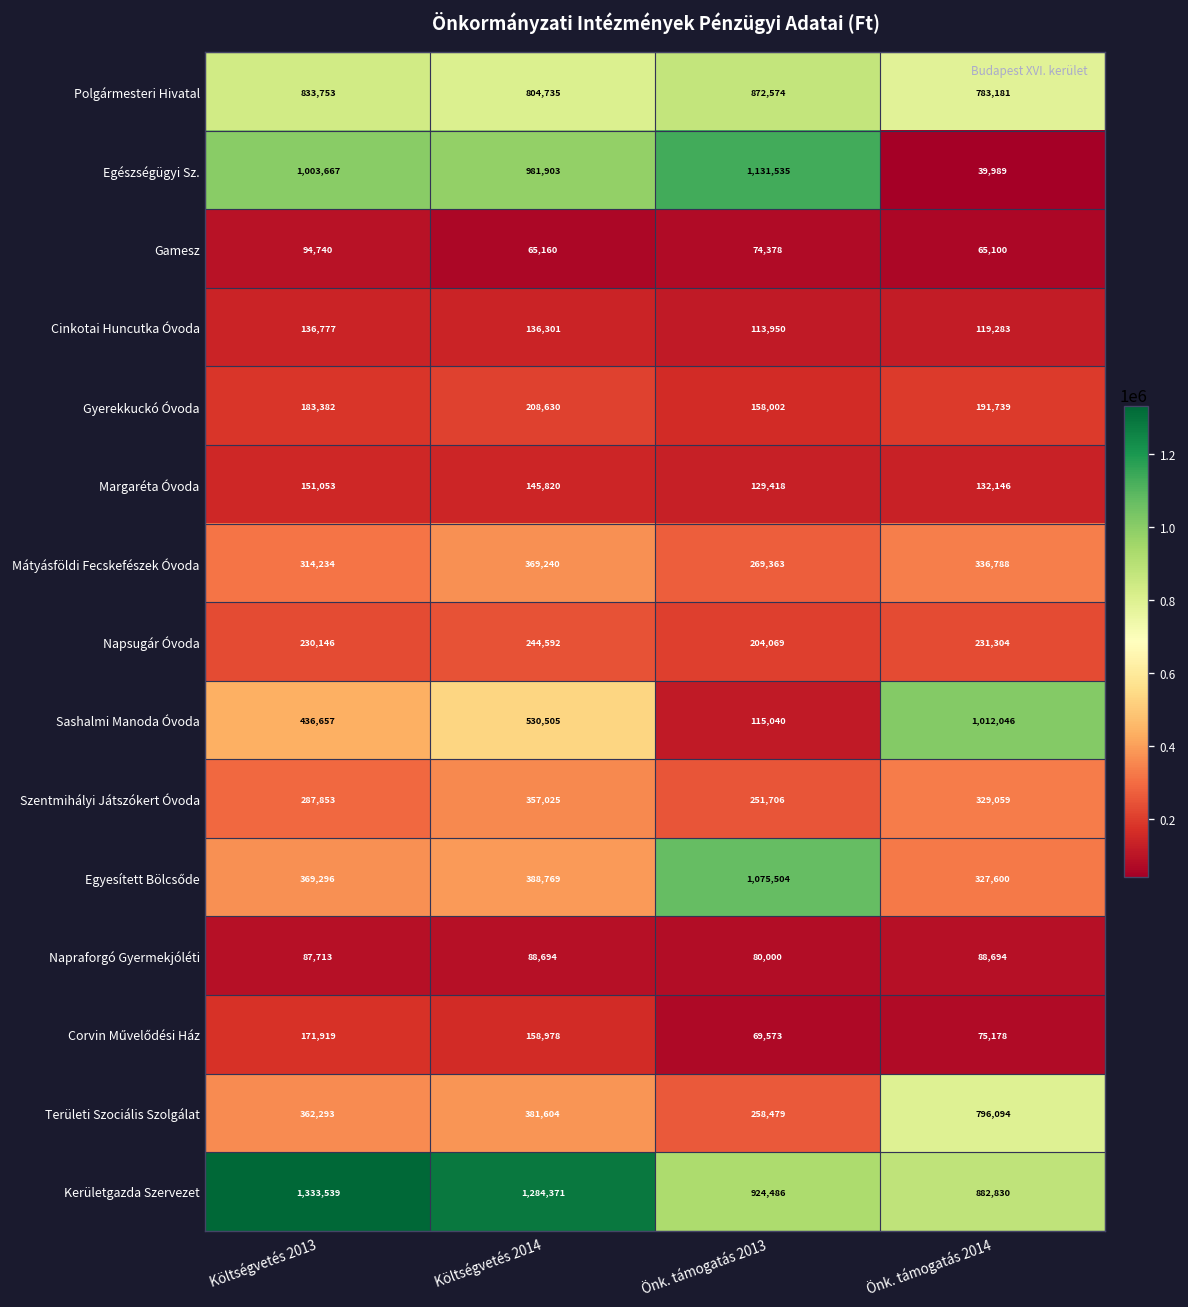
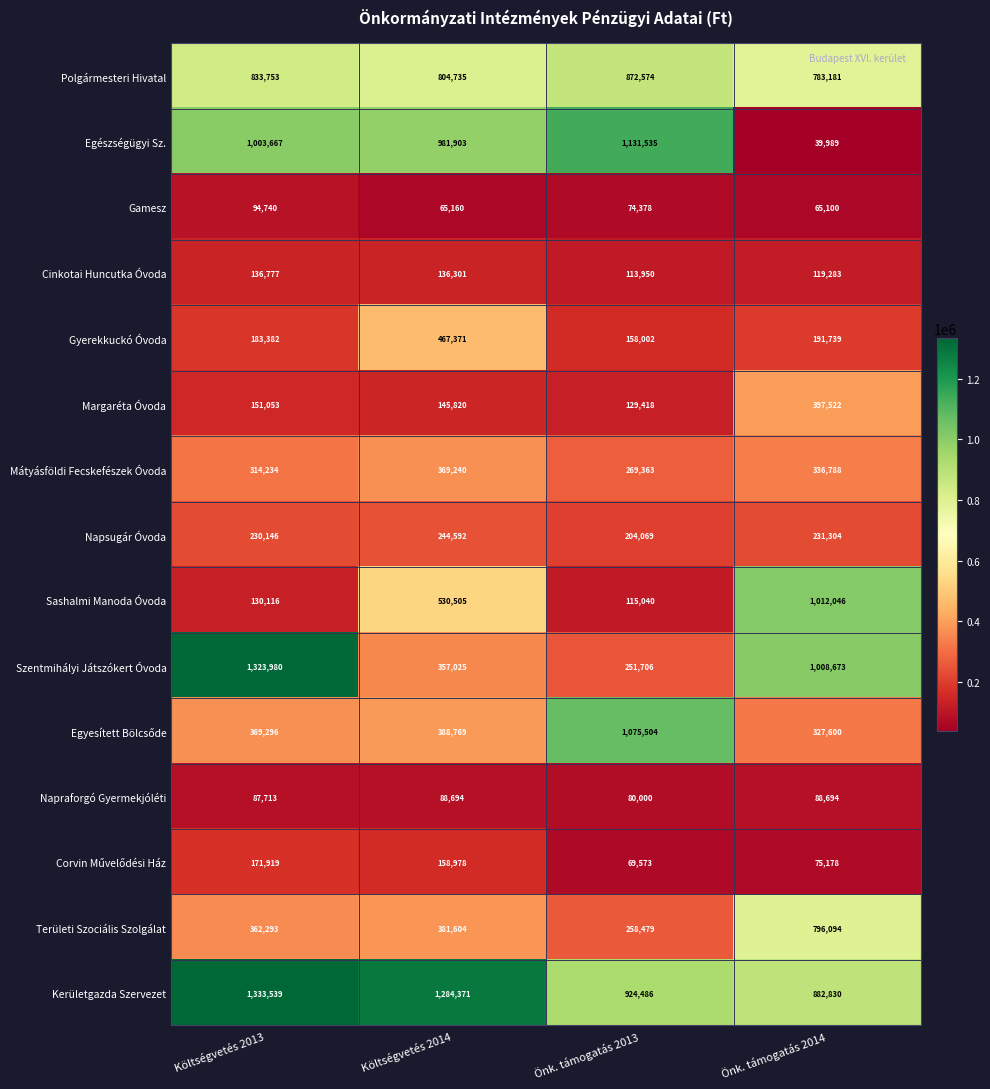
  {
    "Polgármesteri Hivatal": {
      "Költségvetés 2013": "833,753",
      "Költségvetés 2014": "804,735",
      "Önk. támogatás 2013": "872,574"
    },
    "Egészségügyi Sz.": {
      "Költségvetés 2013": "1,003,667",
      "Költségvetés 2014": "981,903",
      "Önk. támogatás 2013": "1,131,535",
      "Önk. támogatás 2014": "39,989"
    },
    "Gamesz": {
      "Költségvetés 2013": "94,740",
      "Költségvetés 2014": "65,160",
      "Önk. támogatás 2013": "74,378",
      "Önk. támogatás 2014": "65,100"
    },
    "Cinkotai Huncutka Óvoda": {
      "Költségvetés 2013": "136,777",
      "Költségvetés 2014": "136,301",
      "Önk. támogatás 2013": "113,950",
      "Önk. támogatás 2014": "119,283"
    },
    "Gyerekkuckó Óvoda": {
      "Költségvetés 2013": "183,382",
-     "Költségvetés 2014": "208,630",
+     "Költségvetés 2014": "467,371",
      "Önk. támogatás 2013": "158,002",
      "Önk. támogatás 2014": "191,739"
    },
    "Margaréta Óvoda": {
      "Költségvetés 2013": "151,053",
      "Költségvetés 2014": "145,820",
      "Önk. támogatás 2013": "129,418",
-     "Önk. támogatás 2014": "132,146"
+     "Önk. támogatás 2014": "397,522"
    },
    "Mátyásföldi Fecskefészek Óvoda": {
      "Költségvetés 2013": "314,234",
      "Költségvetés 2014": "369,240",
      "Önk. támogatás 2013": "269,363",
      "Önk. támogatás 2014": "336,788"
    },
    "Napsugár Óvoda": {
      "Költségvetés 2013": "230,146",
      "Költségvetés 2014": "244,592",
      "Önk. támogatás 2013": "204,069",
      "Önk. támogatás 2014": "231,304"
    },
    "Sashalmi Manoda Óvoda": {
-     "Költségvetés 2013": "436,657",
+     "Költségvetés 2013": "130,116",
      "Költségvetés 2014": "530,505",
      "Önk. támogatás 2013": "115,040",
      "Önk. támogatás 2014": "1,012,046"
    },
    "Szentmihályi Játszókert Óvoda": {
-     "Költségvetés 2013": "287,853",
+     "Költségvetés 2013": "1,323,980",
      "Költségvetés 2014": "357,025",
      "Önk. támogatás 2013": "251,706",
-     "Önk. támogatás 2014": "329,059"
+     "Önk. támogatás 2014": "1,008,673"
    },
    "Egyesített Bölcsőde": {
      "Költségvetés 2013": "369,296",
      "Költségvetés 2014": "388,769",
      "Önk. támogatás 2013": "1,075,504",
      "Önk. támogatás 2014": "327,600"
    },
    "Napraforgó Gyermekjóléti": {
      "Költségvetés 2013": "87,713",
      "Költségvetés 2014": "88,694",
      "Önk. támogatás 2013": "80,000",
      "Önk. támogatás 2014": "88,694"
    },
    "Corvin Művelődési Ház": {
      "Költségvetés 2013": "171,919",
      "Költségvetés 2014": "158,978",
      "Önk. támogatás 2013": "69,573",
      "Önk. támogatás 2014": "75,178"
    },
    "Területi Szociális Szolgálat": {
      "Költségvetés 2013": "362,293",
      "Költségvetés 2014": "381,604",
      "Önk. támogatás 2013": "258,479",
      "Önk. támogatás 2014": "796,094"
    },
    "Kerületgazda Szervezet": {
      "Költségvetés 2013": "1,333,539",
      "Költségvetés 2014": "1,284,371",
      "Önk. támogatás 2013": "924,486",
      "Önk. támogatás 2014": "882,830"
    }
  }
